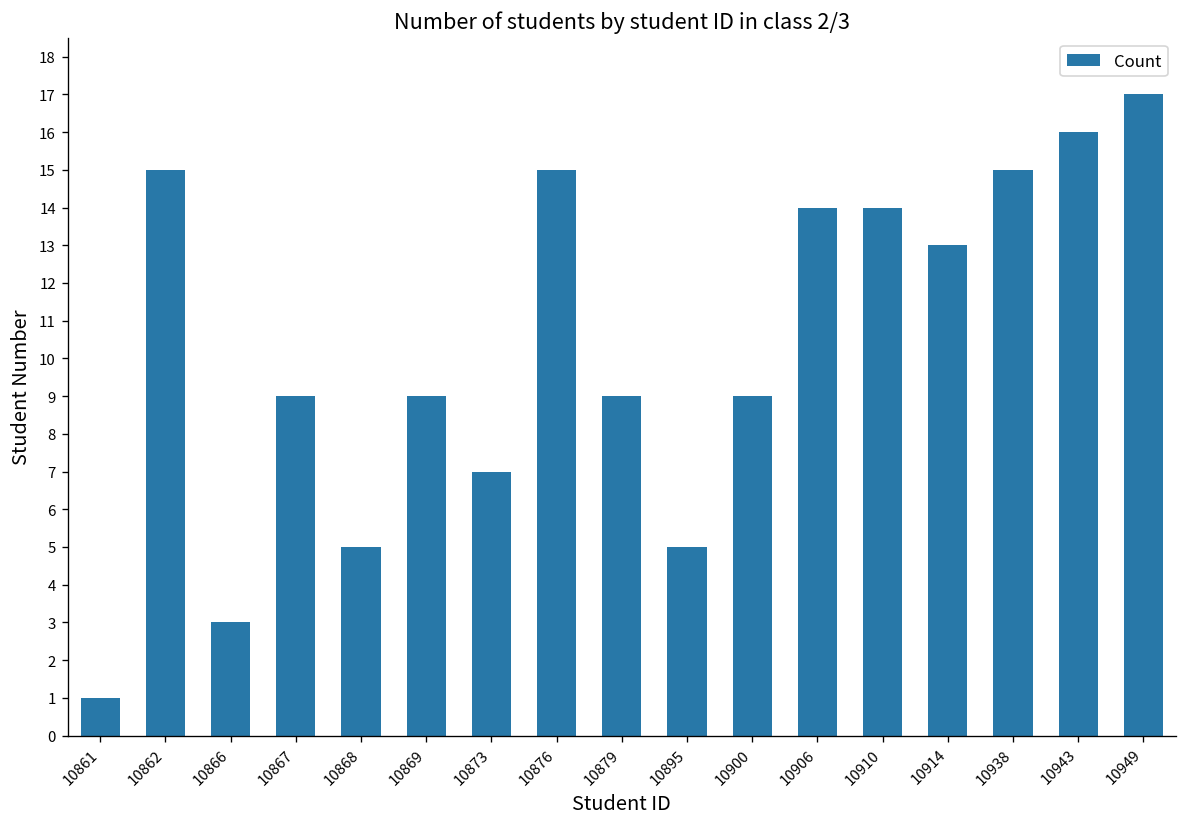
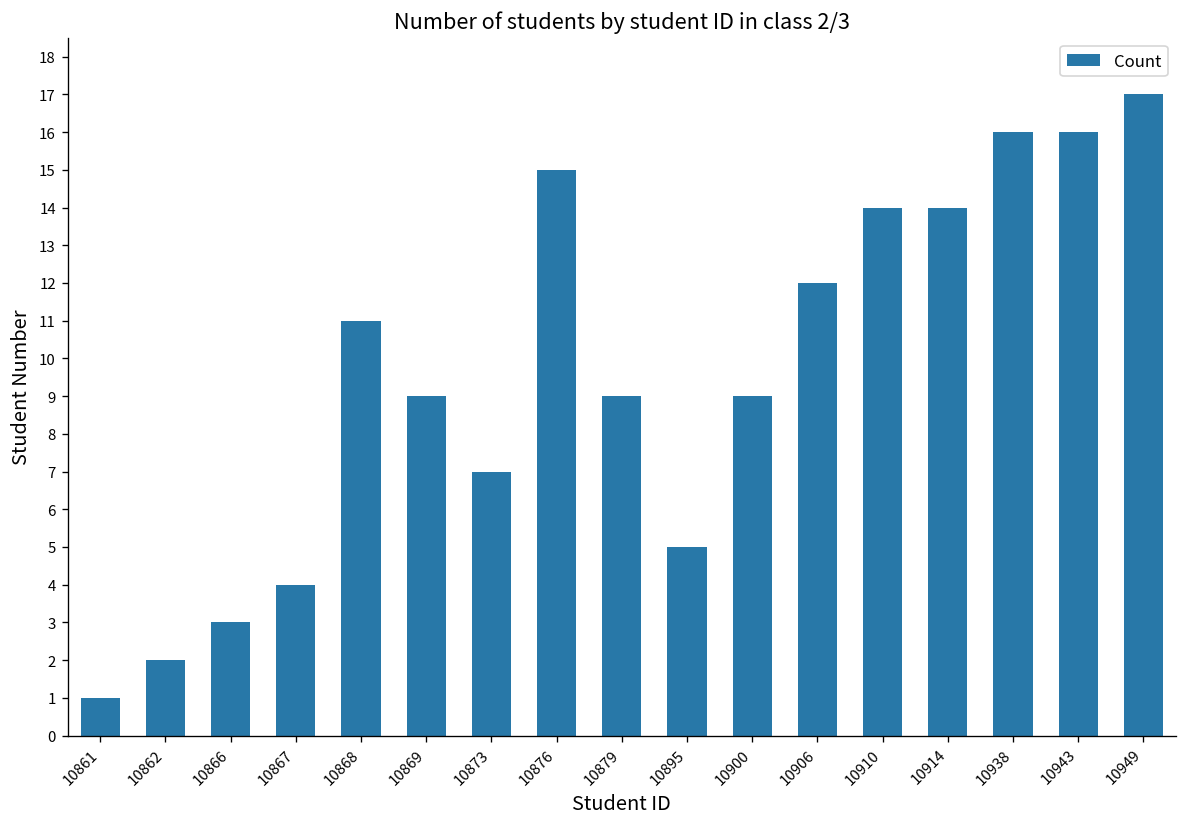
  {
    "10861": 1,
-   "10862": 15,
+   "10862": 2,
    "10866": 3,
-   "10867": 9,
-   "10868": 5,
+   "10867": 4,
+   "10868": 11,
    "10869": 9,
    "10873": 7,
    "10876": 15,
    "10879": 9,
    "10895": 5,
    "10900": 9,
-   "10906": 14,
+   "10906": 12,
    "10910": 14,
-   "10914": 13,
-   "10938": 15,
+   "10914": 14,
+   "10938": 16,
    "10943": 16,
    "10949": 17
  }
